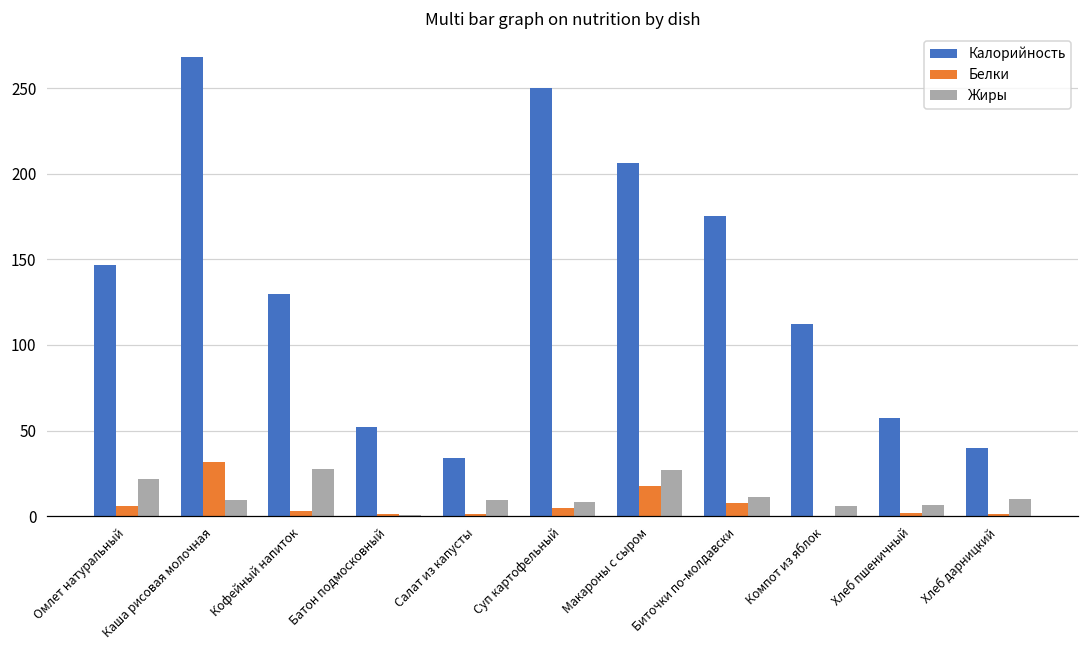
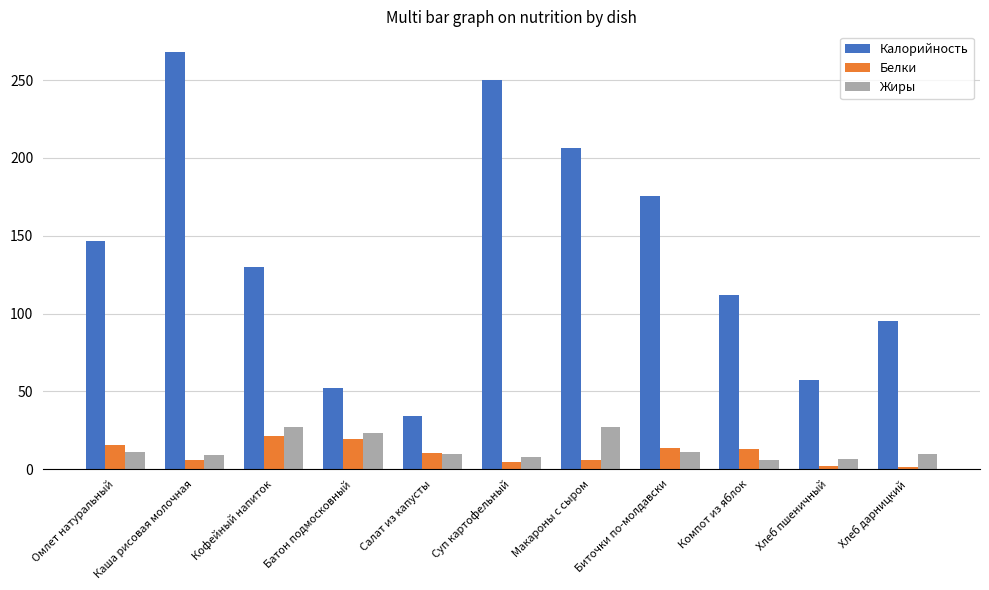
  {
    "Калорийность": {
      "Омлет натуральный": 146,
      "Каша рисовая молочная": 268,
      "Кофейный напиток": 130,
      "Батон подмосковный": 52,
      "Салат из капусты": 34,
      "Суп картофельный": 250,
      "Макароны с сыром": 206,
      "Биточки по-молдавски": 175,
      "Компот из яблок": 112,
      "Хлеб пшеничный": 58,
-     "Хлеб дарницкий": 40
+     "Хлеб дарницкий": 95
    },
    "Белки": {
-     "Омлет натуральный": 6,
-     "Каша рисовая молочная": 31,
-     "Кофейный напиток": 3,
-     "Батон подмосковный": 2,
-     "Салат из капусты": 1,
+     "Омлет натуральный": 16,
+     "Каша рисовая молочная": 6,
+     "Кофейный напиток": 22,
+     "Батон подмосковный": 20,
+     "Салат из капусты": 11,
      "Суп картофельный": 5,
-     "Макароны с сыром": 18,
-     "Биточки по-молдавски": 7,
-     "Компот из яблок": 0,
+     "Макароны с сыром": 6,
+     "Биточки по-молдавски": 13,
+     "Компот из яблок": 13,
      "Хлеб пшеничный": 2
    },
    "Жиры": {
-     "Омлет натуральный": 22,
+     "Омлет натуральный": 11,
      "Каша рисовая молочная": 9,
      "Кофейный напиток": 27,
-     "Батон подмосковный": 1,
+     "Батон подмосковный": 23,
      "Салат из капусты": 10,
      "Суп картофельный": 8,
      "Макароны с сыром": 27,
      "Биточки по-молдавски": 11,
      "Компот из яблок": 6,
      "Хлеб пшеничный": 6,
      "Хлеб дарницкий": 10
    }
  }
